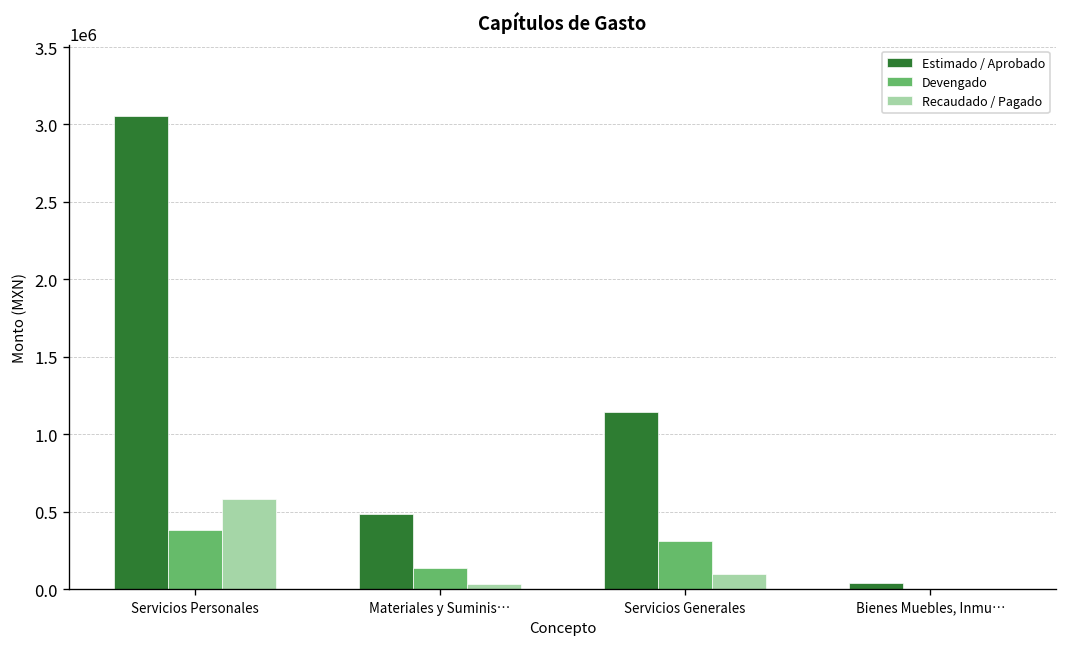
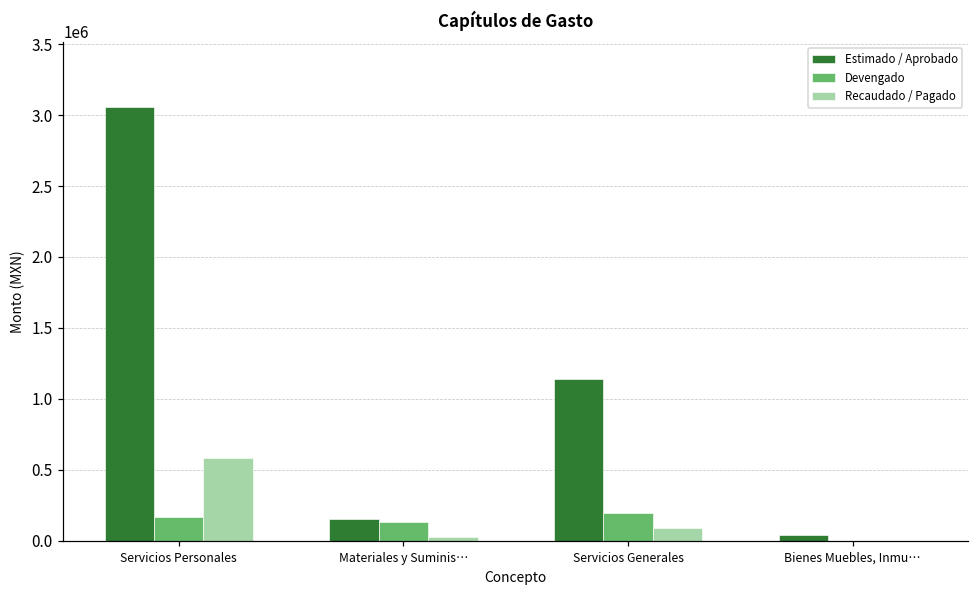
  {
    "Estimado / Aprobado": {
      "Servicios Personales": 3050000,
-     "Materiales y Suminis…": 480000,
+     "Materiales y Suminis…": 150000,
      "Servicios Generales": 1140000,
      "Bienes Muebles, Inmu…": 40000
    },
    "Devengado": {
-     "Servicios Personales": 380000,
+     "Servicios Personales": 170000,
      "Materiales y Suminis…": 130000,
-     "Servicios Generales": 310000,
+     "Servicios Generales": 190000,
      "Bienes Muebles, Inmu…": 0
    },
    "Recaudado / Pagado": {
      "Servicios Personales": 580000,
      "Materiales y Suminis…": 30000,
      "Servicios Generales": 90000,
      "Bienes Muebles, Inmu…": 0
    }
  }
